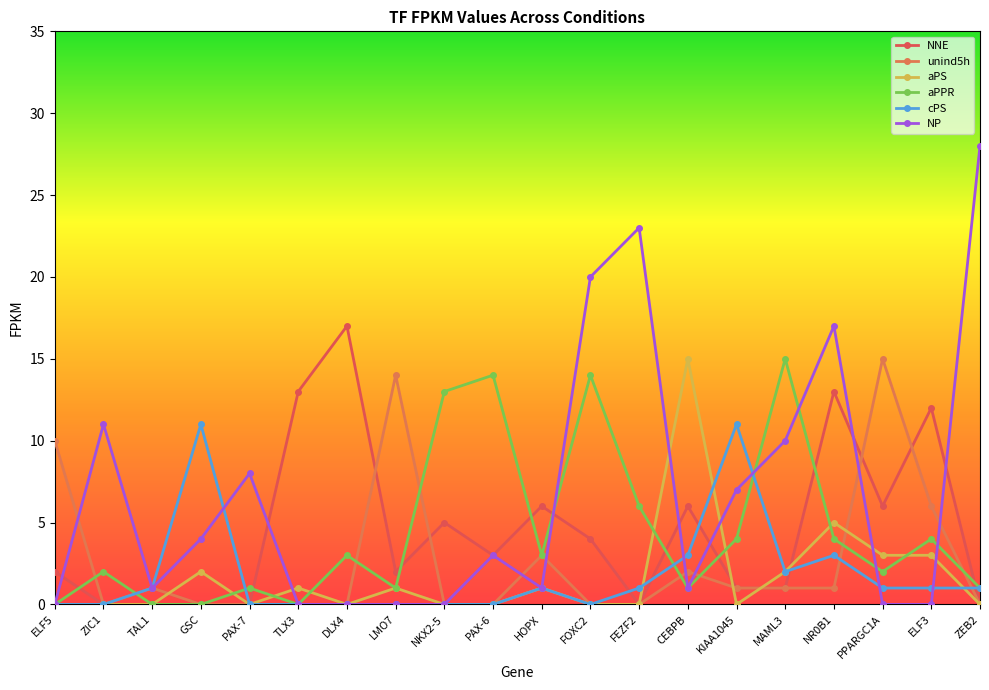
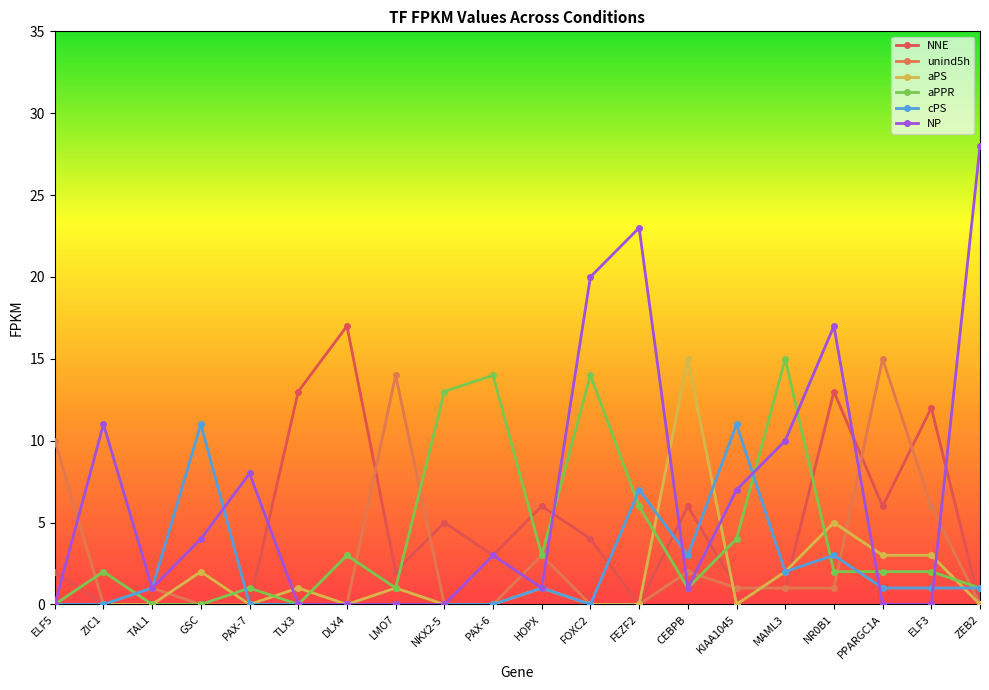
  {
    "aPS": {
      "GSC": 2,
      "TLX3": 1,
      "CEBPB": 15,
      "KIAA1045": 0,
      "NR0B1": 5,
      "PPARGC1A": 3,
      "ELF3": 3
    },
    "aPPR": {
      "ZIC1": 2,
      "PAX-7": 1,
      "DLX4": 3,
      "NKX2-5": 13,
      "PAX-6": 14,
      "FOXC2": 14,
      "FEZF2": 6,
      "KIAA1045": 4,
      "MAML3": 15,
-     "NR0B1": 4,
+     "NR0B1": 2,
      "PPARGC1A": 2,
-     "ELF3": 4
+     "ELF3": 2
    },
    "cPS": {
      "GSC": 11,
-     "FEZF2": 1,
+     "FEZF2": 7,
      "CEBPB": 3,
      "KIAA1045": 11,
      "NR0B1": 3,
      "PPARGC1A": 1,
      "ELF3": 1
    },
    "NP": {
      "ZIC1": 11,
      "GSC": 4,
      "PAX-7": 8,
      "FOXC2": 20,
      "FEZF2": 23,
      "KIAA1045": 7,
      "MAML3": 10,
      "NR0B1": 17,
      "PPARGC1A": 0,
      "ELF3": 0,
      "ZEB2": 28
    }
  }
